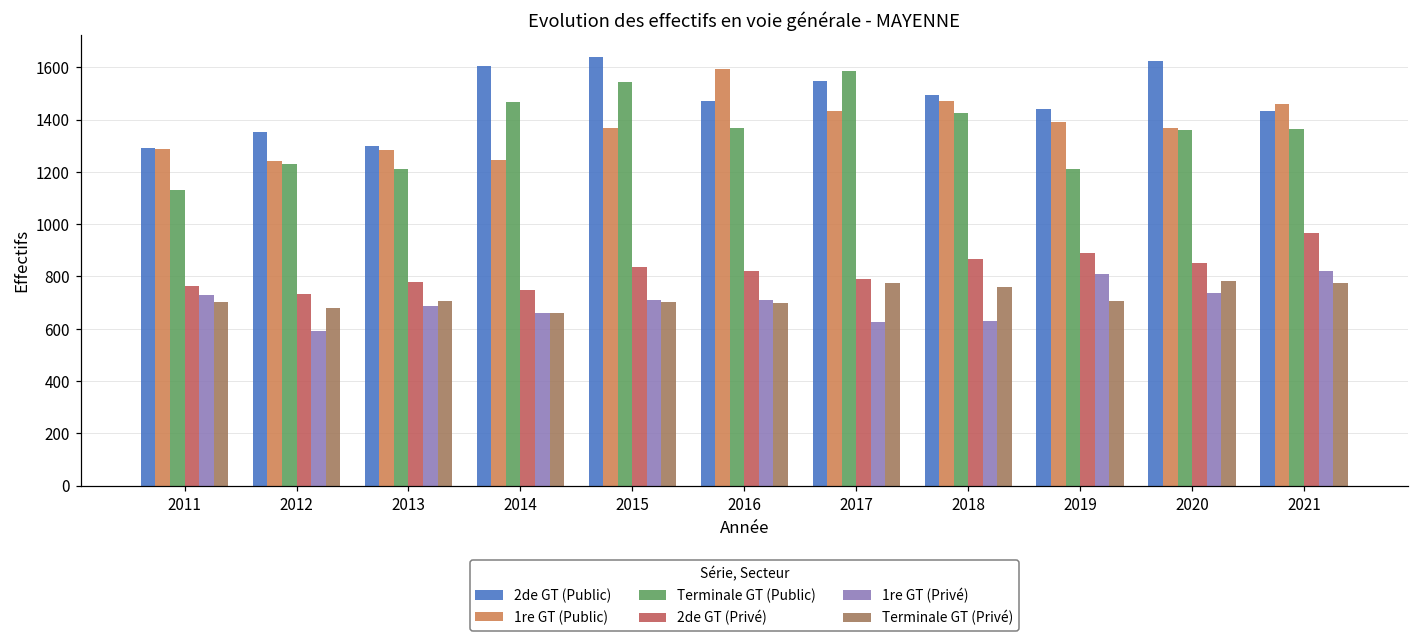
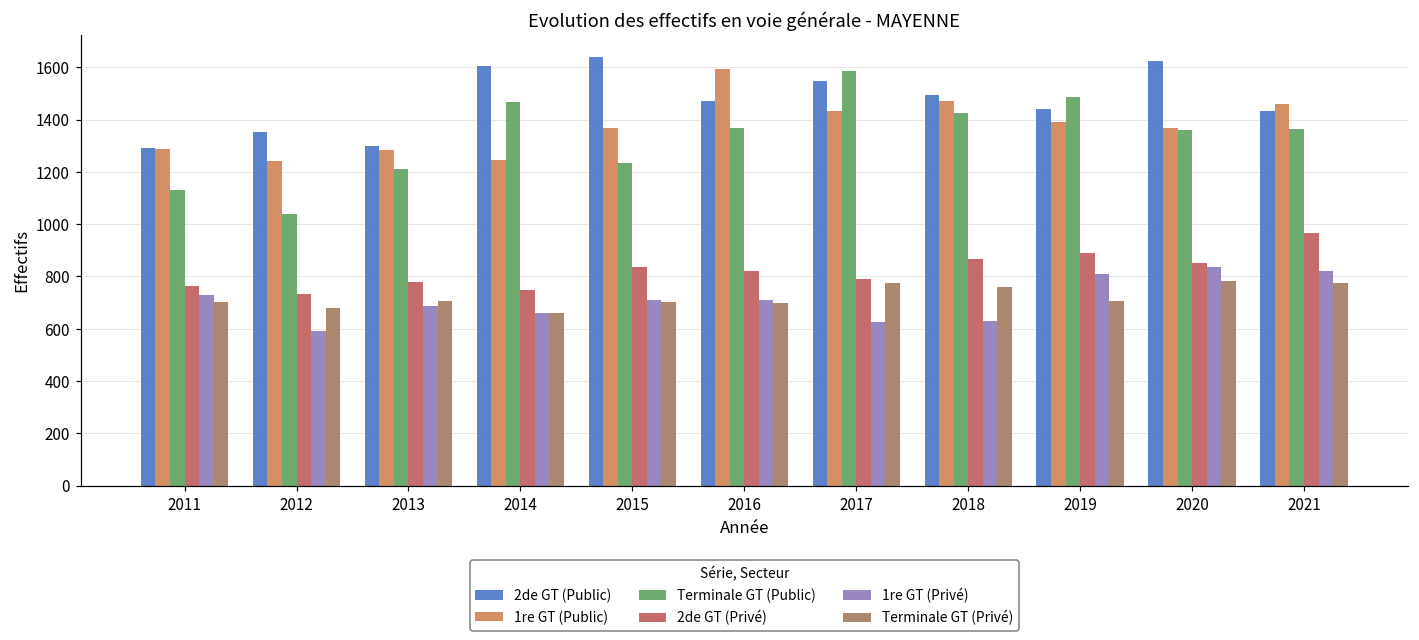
  {
    "2de GT (Public)": {
      "2011": 1290,
      "2012": 1350,
      "2013": 1300,
      "2014": 1600,
      "2015": 1640,
      "2016": 1470,
      "2017": 1550,
      "2018": 1500,
      "2019": 1440,
      "2020": 1630,
      "2021": 1430
    },
    "Terminale GT (Public)": {
      "2011": 1130,
-     "2012": 1230,
+     "2012": 1040,
      "2013": 1210,
      "2014": 1470,
-     "2015": 1540,
+     "2015": 1230,
      "2016": 1370,
      "2017": 1590,
      "2018": 1430,
-     "2019": 1210,
+     "2019": 1490,
      "2020": 1360,
      "2021": 1370
    },
    "1re GT (Privé)": {
      "2011": 730,
      "2012": 590,
      "2013": 690,
      "2014": 660,
      "2015": 710,
      "2016": 710,
      "2017": 630,
      "2018": 630,
      "2019": 810,
-     "2020": 740,
+     "2020": 840,
      "2021": 820
    }
  }
